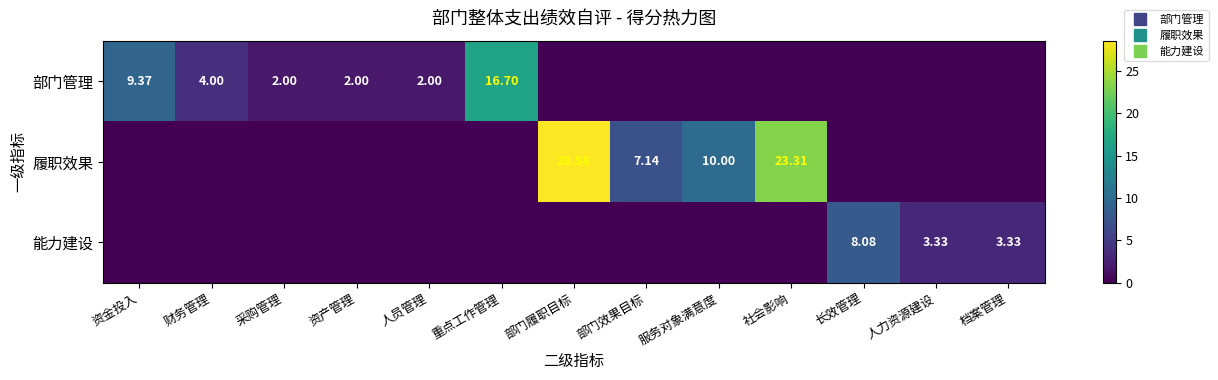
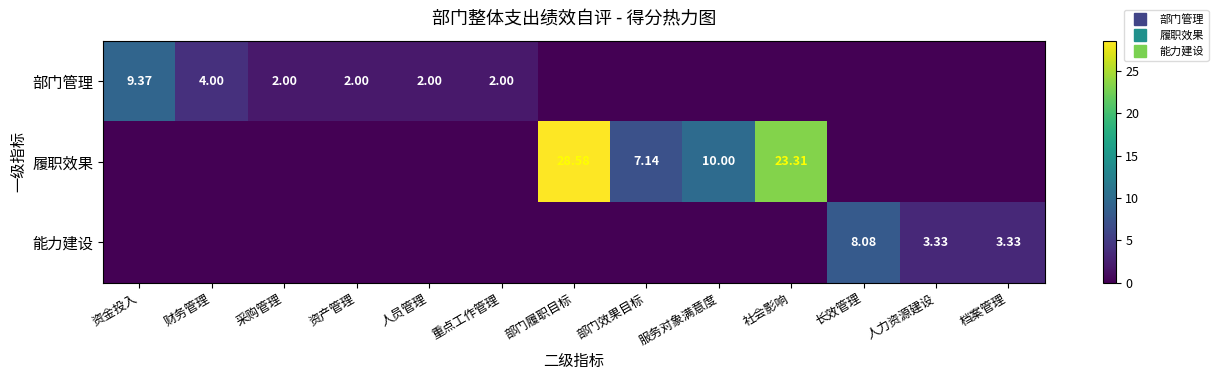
  {
    "部门管理": {
      "资金投入": 9.37,
      "财务管理": 4.00,
      "采购管理": 2.00,
      "资产管理": 2.00,
      "人员管理": 2.00,
-     "重点工作管理": 16.70
+     "重点工作管理": 2.00
    },
    "履职效果": {
      "部门效果目标": 7.14,
      "服务对象满意度": 10.00,
      "社会影响": 23.31
    },
    "能力建设": {
      "长效管理": 8.08,
      "人力资源建设": 3.33,
      "档案管理": 3.33
    }
  }
